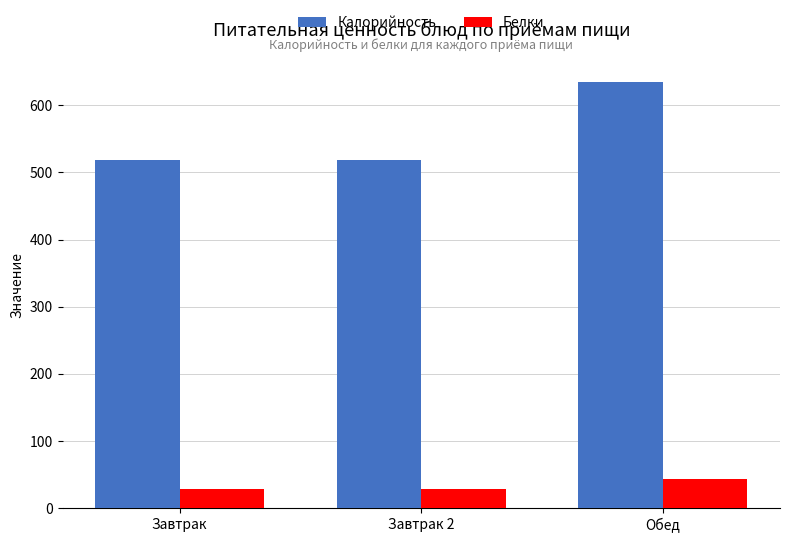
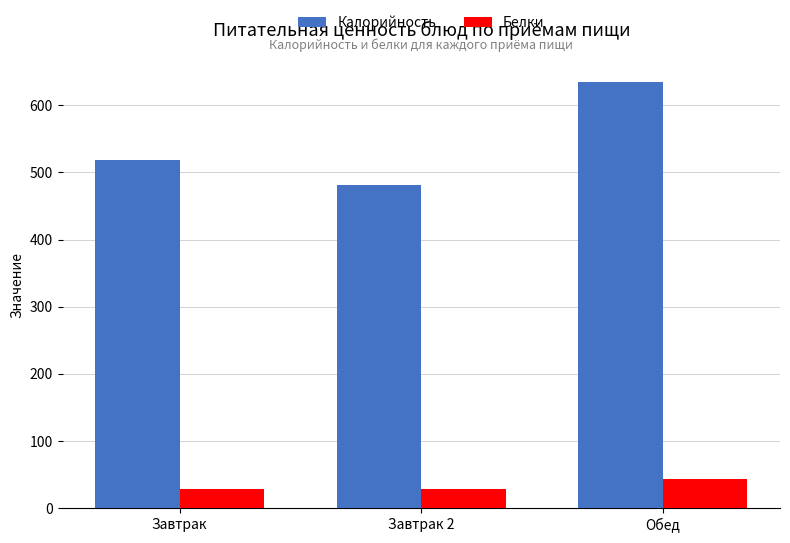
  {
    "Калорийность": {
      "Завтрак": 520,
-     "Завтрак 2": 520,
+     "Завтрак 2": 480,
      "Обед": 630
    },
    "Белки": {
      "Завтрак": 30,
      "Завтрак 2": 30,
      "Обед": 40
    }
  }
